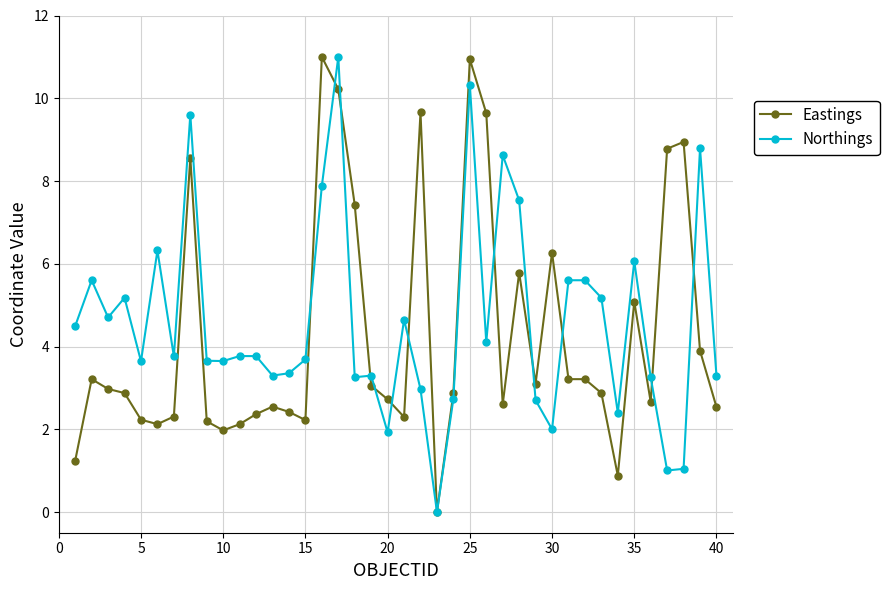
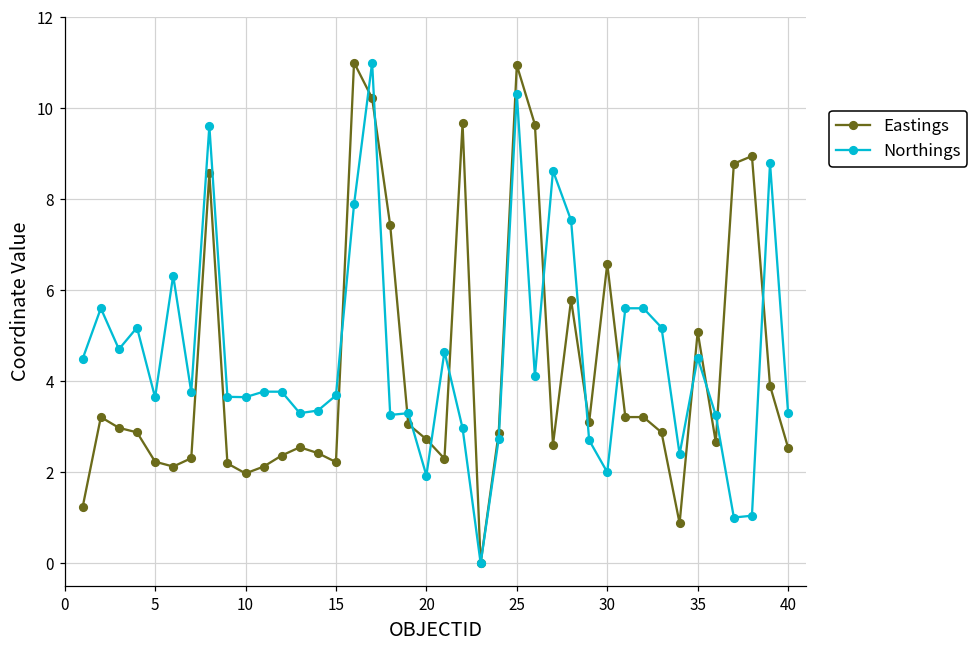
  {
    "Eastings": {
      "5": 2.2,
      "10": 2.0,
      "15": 2.2,
      "20": 2.7,
      "25": 10.9,
-     "30": 6.3,
+     "30": 6.6,
      "35": 5.1,
      "40": 2.5
    },
    "Northings": {
      "5": 3.6,
      "10": 3.6,
      "15": 3.7,
      "20": 1.9,
      "25": 10.3,
      "30": 2.0,
-     "35": 6.1,
+     "35": 4.5,
      "40": 3.3
    }
  }
